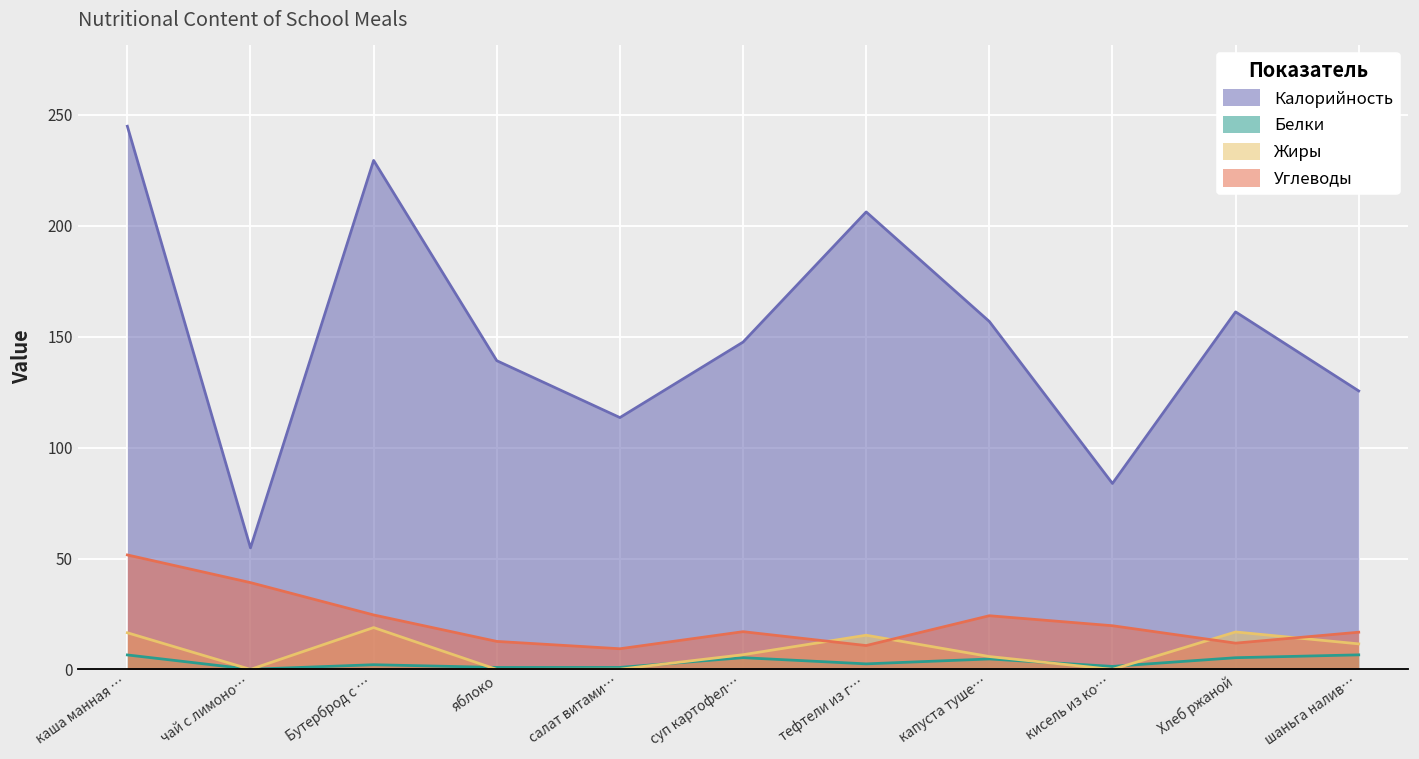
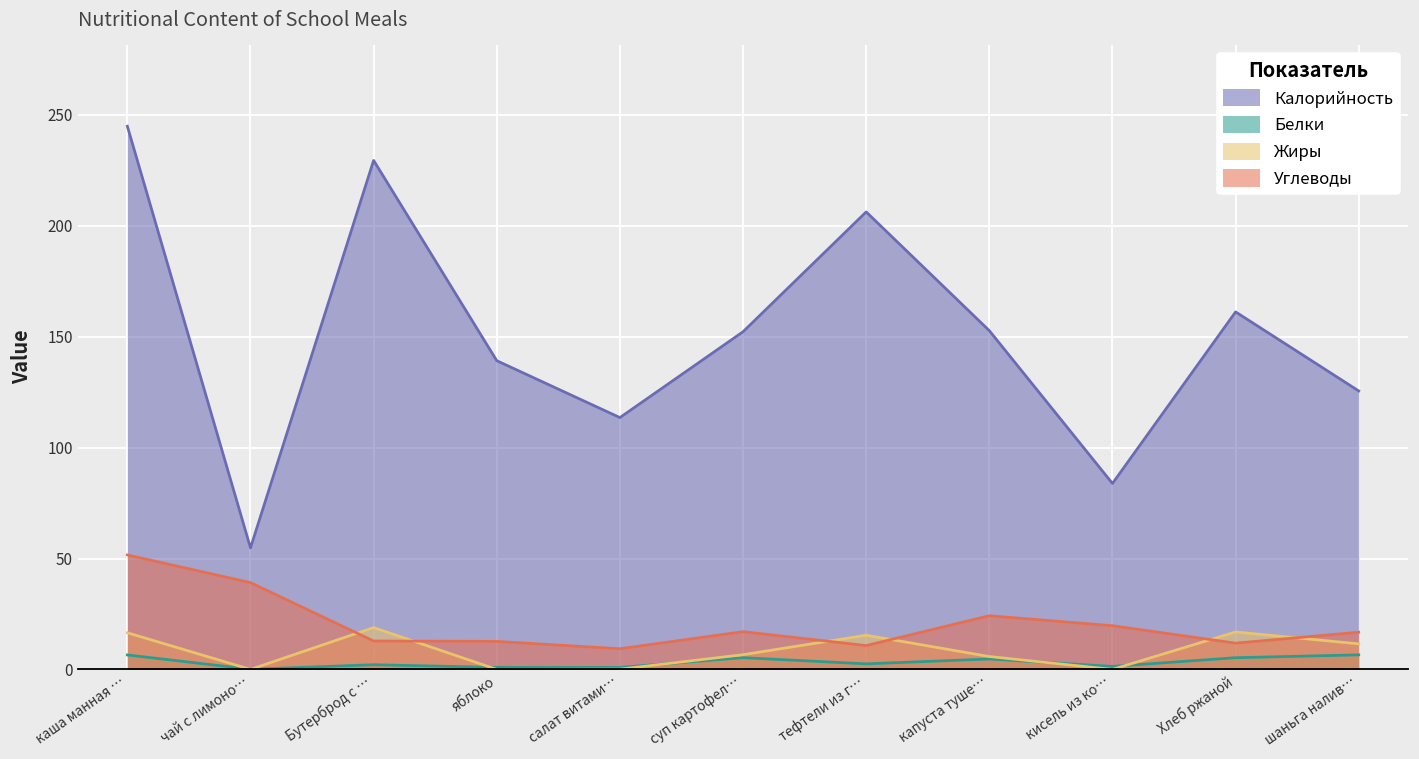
  {
    "Калорийность": {
      "каша манная …": 245,
      "чай с лимоно…": 55,
      "Бутерброд с …": 230,
      "яблоко": 139,
      "салат витами…": 114,
-     "суп картофел…": 148,
+     "суп картофел…": 152,
      "тефтели из г…": 206,
-     "капуста туше…": 157,
+     "капуста туше…": 153,
      "кисель из ко…": 84,
      "Хлеб ржаной": 161,
      "шаньга налив…": 126
    },
    "Белки": {
      "каша манная …": 7,
      "Бутерброд с …": 2,
      "суп картофел…": 5,
      "тефтели из г…": 3,
      "кисель из ко…": 1,
      "Хлеб ржаной": 5,
      "шаньга налив…": 7
    },
    "Жиры": {
      "каша манная …": 17,
      "Бутерброд с …": 19,
      "суп картофел…": 7,
      "тефтели из г…": 15,
      "кисель из ко…": 0,
      "Хлеб ржаной": 17,
      "шаньга налив…": 12
    },
    "Углеводы": {
      "каша манная …": 52,
      "чай с лимоно…": 39,
-     "Бутерброд с …": 25,
+     "Бутерброд с …": 13,
      "яблоко": 13,
      "салат витами…": 9,
      "суп картофел…": 17,
      "тефтели из г…": 11,
      "капуста туше…": 24,
      "кисель из ко…": 20,
      "Хлеб ржаной": 12,
      "шаньга налив…": 17
    }
  }
